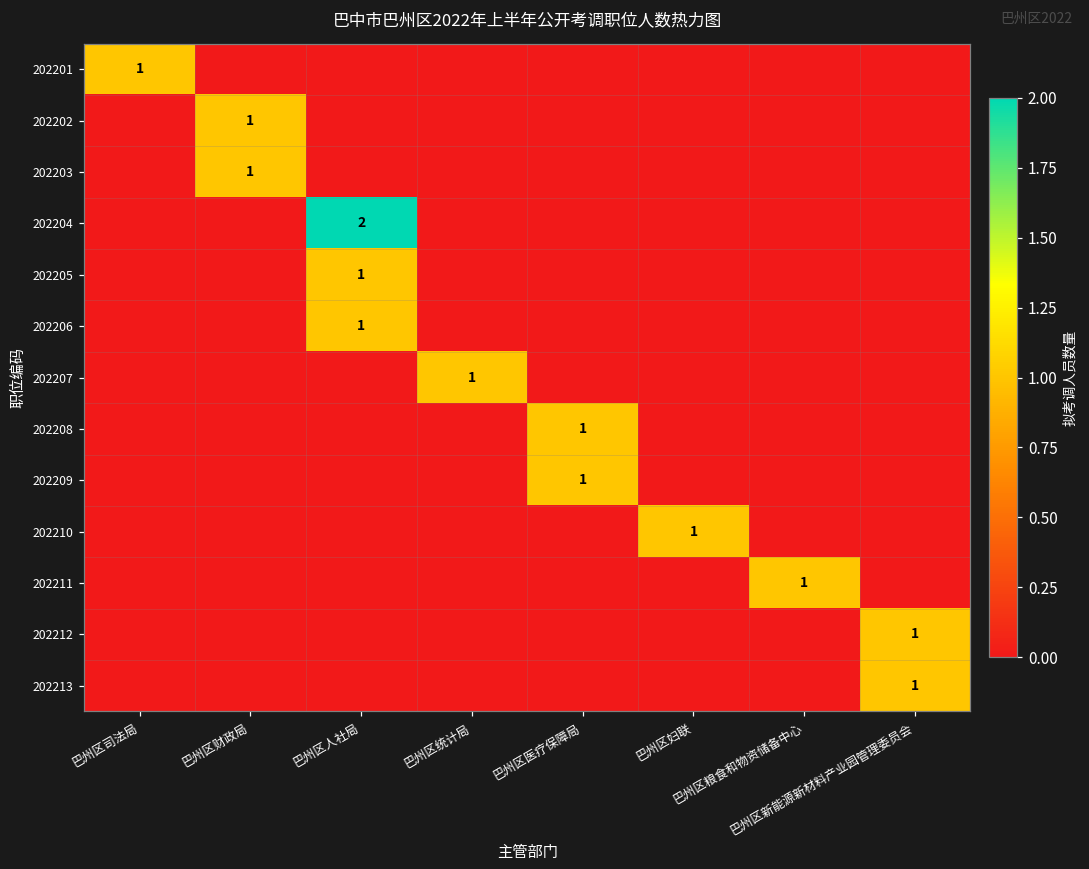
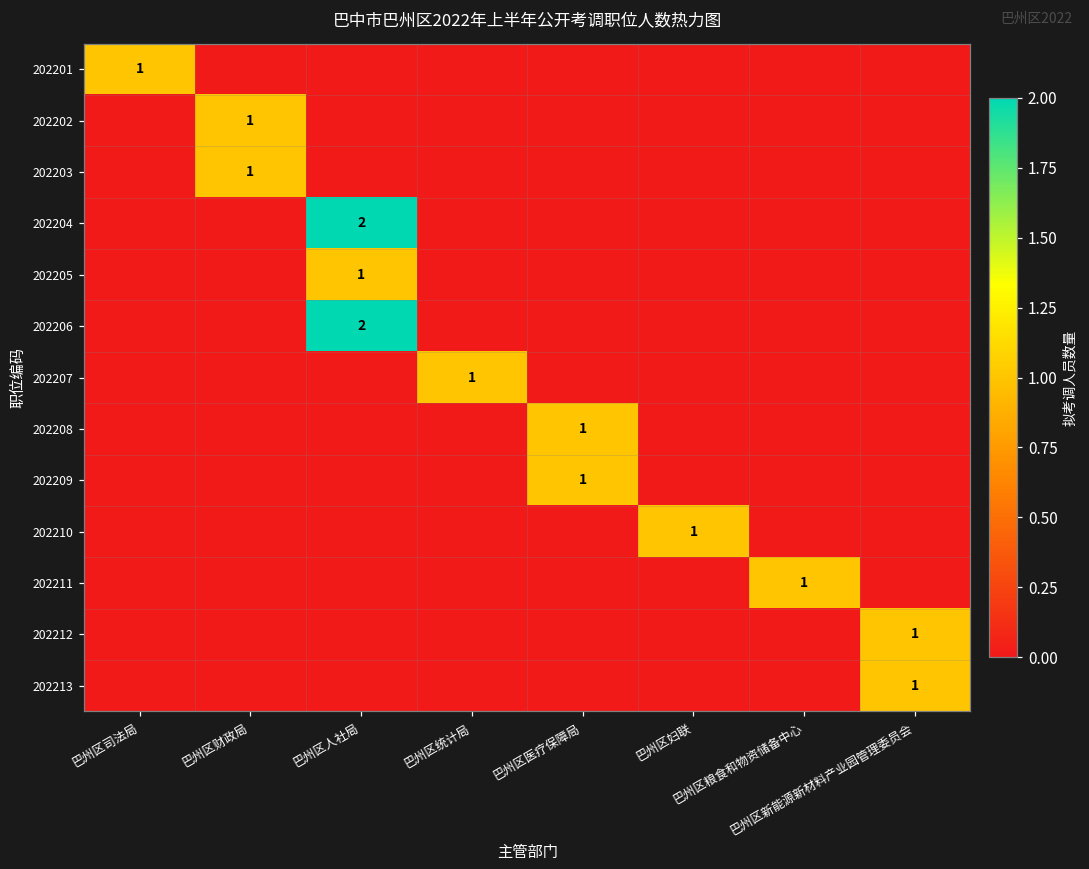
  {
    "202201": {
      "巴州区司法局": 1
    },
    "202202": {
      "巴州区财政局": 1
    },
    "202203": {
      "巴州区财政局": 1
    },
    "202204": {
      "巴州区人社局": 2
    },
    "202205": {
      "巴州区人社局": 1
    },
    "202206": {
-     "巴州区人社局": 1
+     "巴州区人社局": 2
    },
    "202207": {
      "巴州区统计局": 1
    },
    "202208": {
      "巴州区医疗保障局": 1
    },
    "202209": {
      "巴州区医疗保障局": 1
    },
    "202210": {
      "巴州区妇联": 1
    },
    "202211": {
      "巴州区粮食和物资储备中心": 1
    },
    "202212": {
      "巴州区新能源新材料产业园管理委员会": 1
    },
    "202213": {
      "巴州区新能源新材料产业园管理委员会": 1
    }
  }
